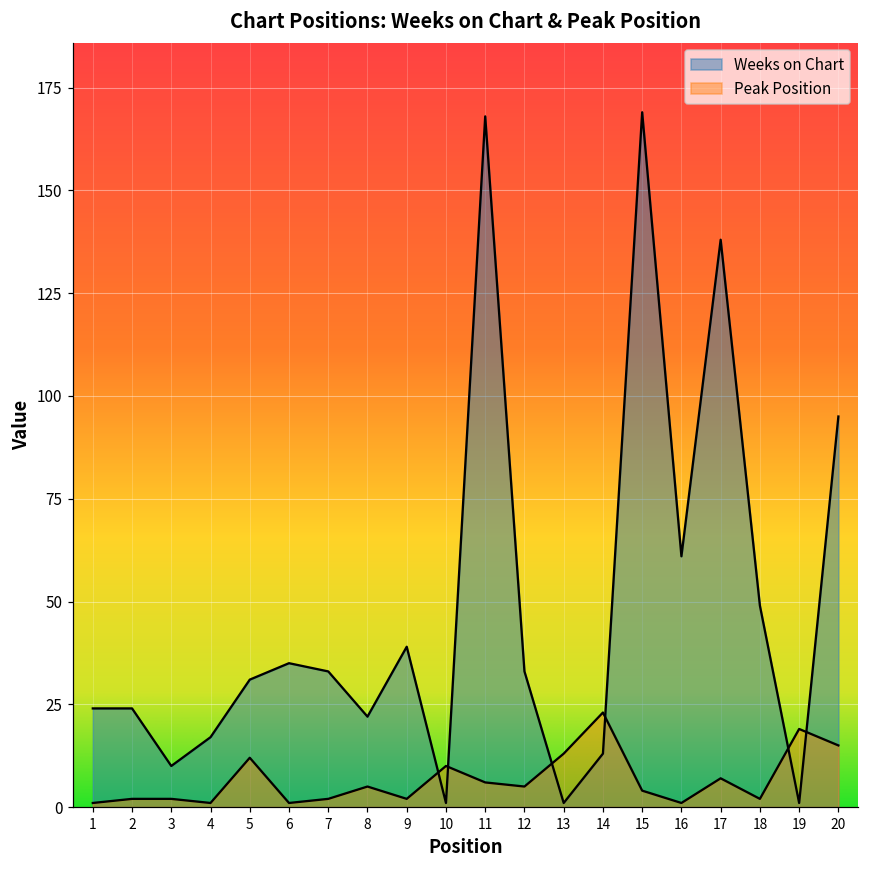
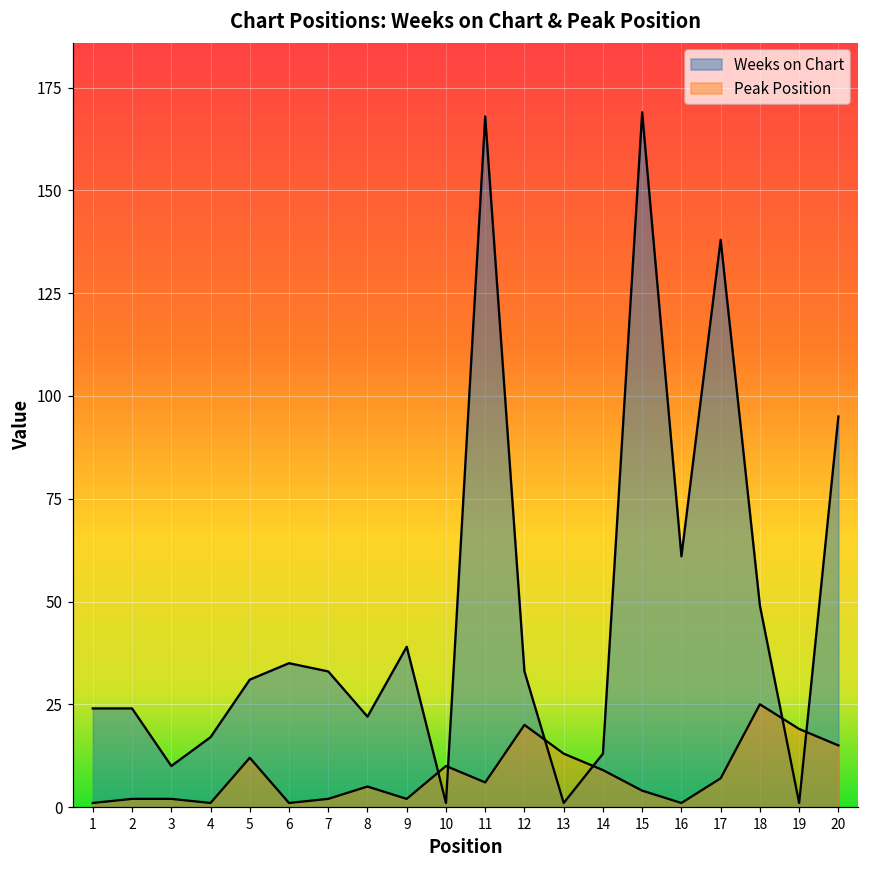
  {
    "Weeks on Chart": {
      "1": 24,
      "2": 24,
      "3": 10,
      "4": 17,
      "5": 31,
      "6": 35,
      "7": 33,
      "8": 22,
      "9": 39,
      "10": 1,
      "11": 168,
      "12": 33,
      "13": 1,
      "14": 13,
      "15": 169,
      "16": 61,
      "17": 138,
      "18": 49,
      "19": 1,
      "20": 95
    },
    "Peak Position": {
      "1": 1,
      "2": 2,
      "3": 2,
      "4": 1,
      "5": 12,
      "6": 1,
      "7": 2,
      "8": 5,
      "9": 2,
      "10": 10,
      "11": 6,
-     "12": 5,
+     "12": 20,
      "13": 13,
-     "14": 23,
+     "14": 9,
      "15": 4,
      "16": 1,
      "17": 7,
-     "18": 2,
+     "18": 25,
      "19": 19,
      "20": 15
    }
  }
